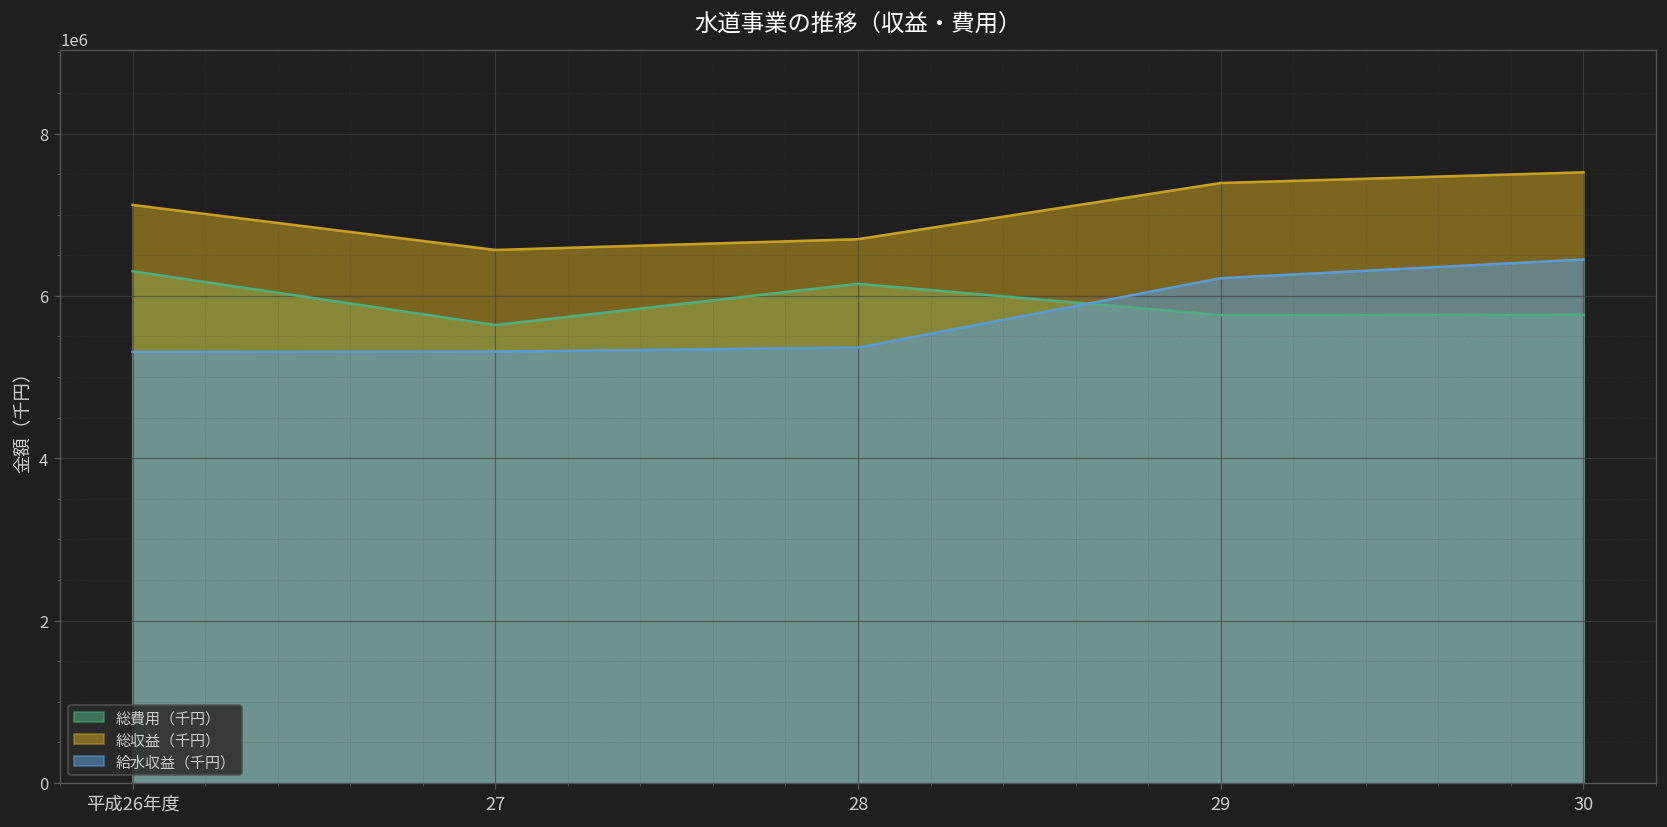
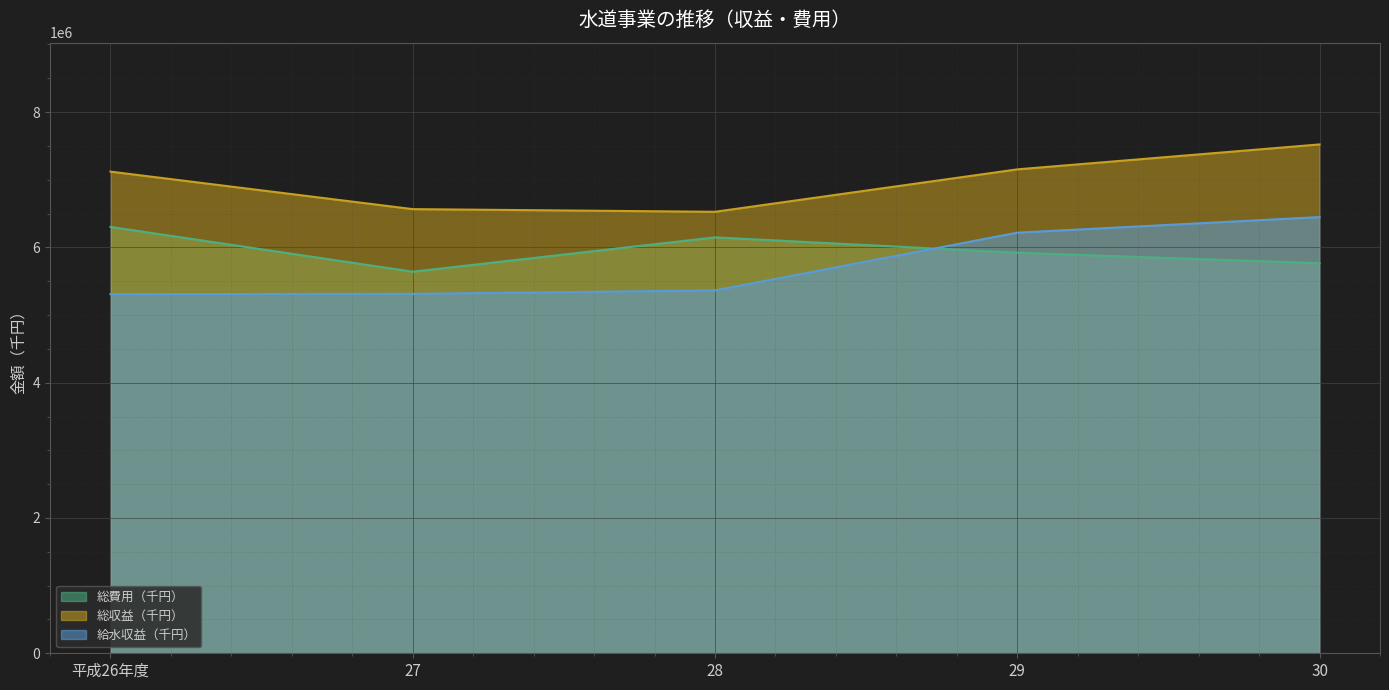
  {
    "総費用（千円）": {
      "平成26年度": 6300000,
      "27": 5600000,
      "28": 6100000,
-     "29": 5800000,
+     "29": 5900000,
      "30": 5800000
    },
    "総収益（千円）": {
      "平成26年度": 7100000,
      "27": 6600000,
-     "28": 6700000,
-     "29": 7400000,
+     "28": 6500000,
+     "29": 7200000,
      "30": 7500000
    },
    "給水収益（千円）": {
      "平成26年度": 5300000,
      "27": 5300000,
      "28": 5400000,
      "29": 6200000,
      "30": 6400000
    }
  }
